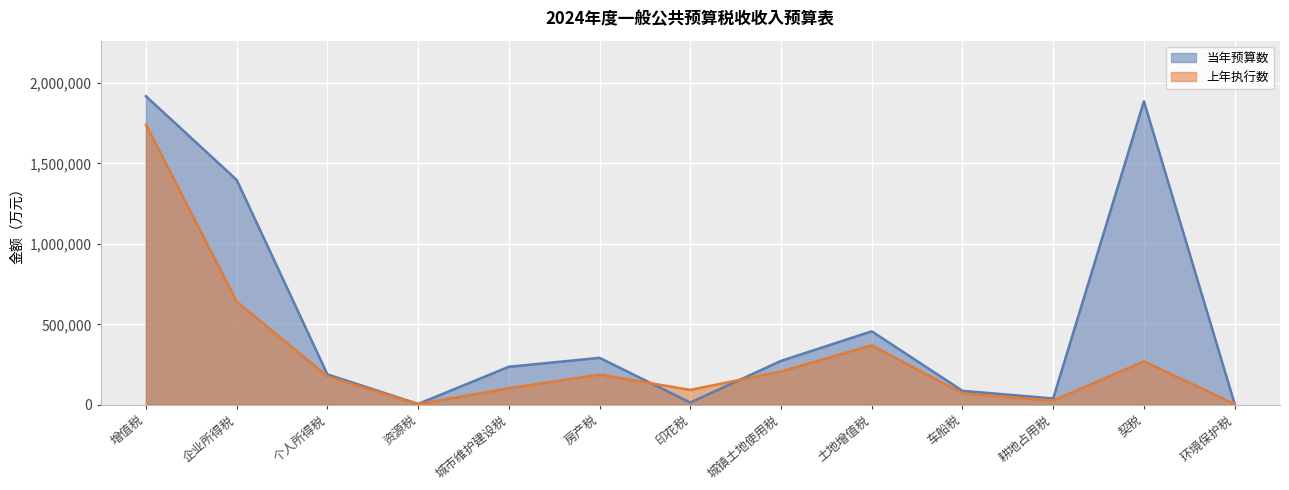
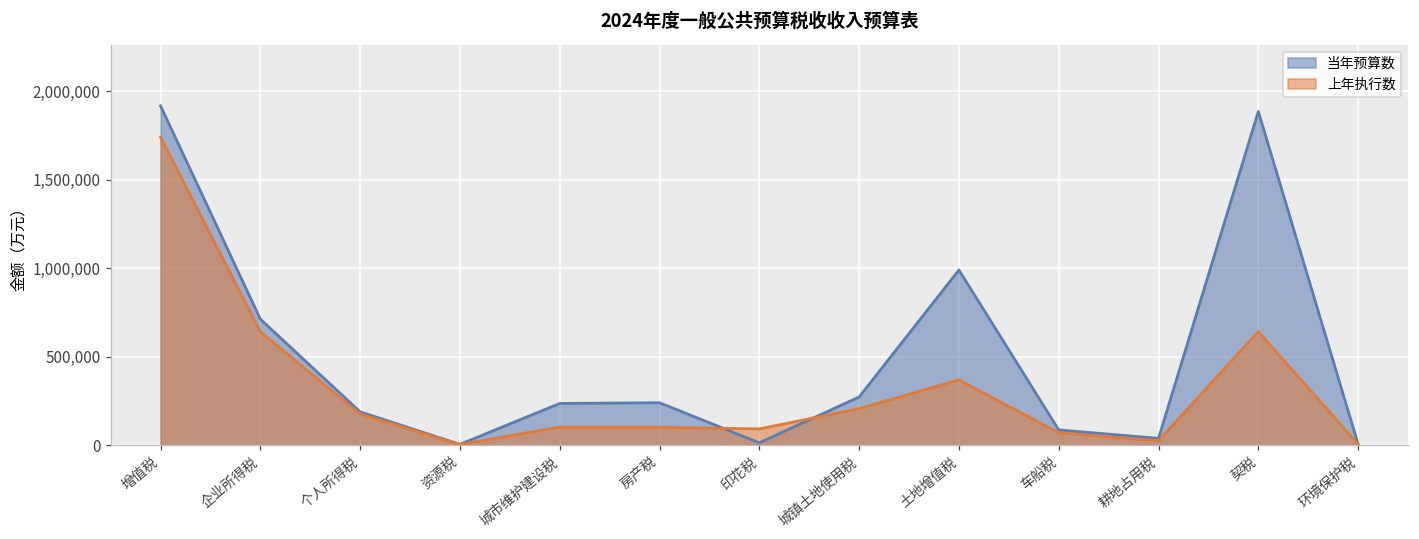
  {
    "当年预算数": {
      "增值税": "1,920,000",
-     "企业所得税": "1,400,000",
+     "企业所得税": "710,000",
      "城市维护建设税": "240,000",
-     "房产税": "290,000",
+     "房产税": "240,000",
      "印花税": "10,000",
      "城镇土地使用税": "270,000",
-     "土地增值税": "460,000",
+     "土地增值税": "990,000",
      "车船税": "90,000",
      "契税": "1,890,000"
    },
    "上年执行数": {
      "增值税": "1,740,000",
      "企业所得税": "640,000",
      "城市维护建设税": "100,000",
-     "房产税": "190,000",
+     "房产税": "100,000",
      "印花税": "90,000",
      "城镇土地使用税": "210,000",
      "土地增值税": "370,000",
      "车船税": "70,000",
-     "契税": "270,000"
+     "契税": "640,000"
    }
  }
